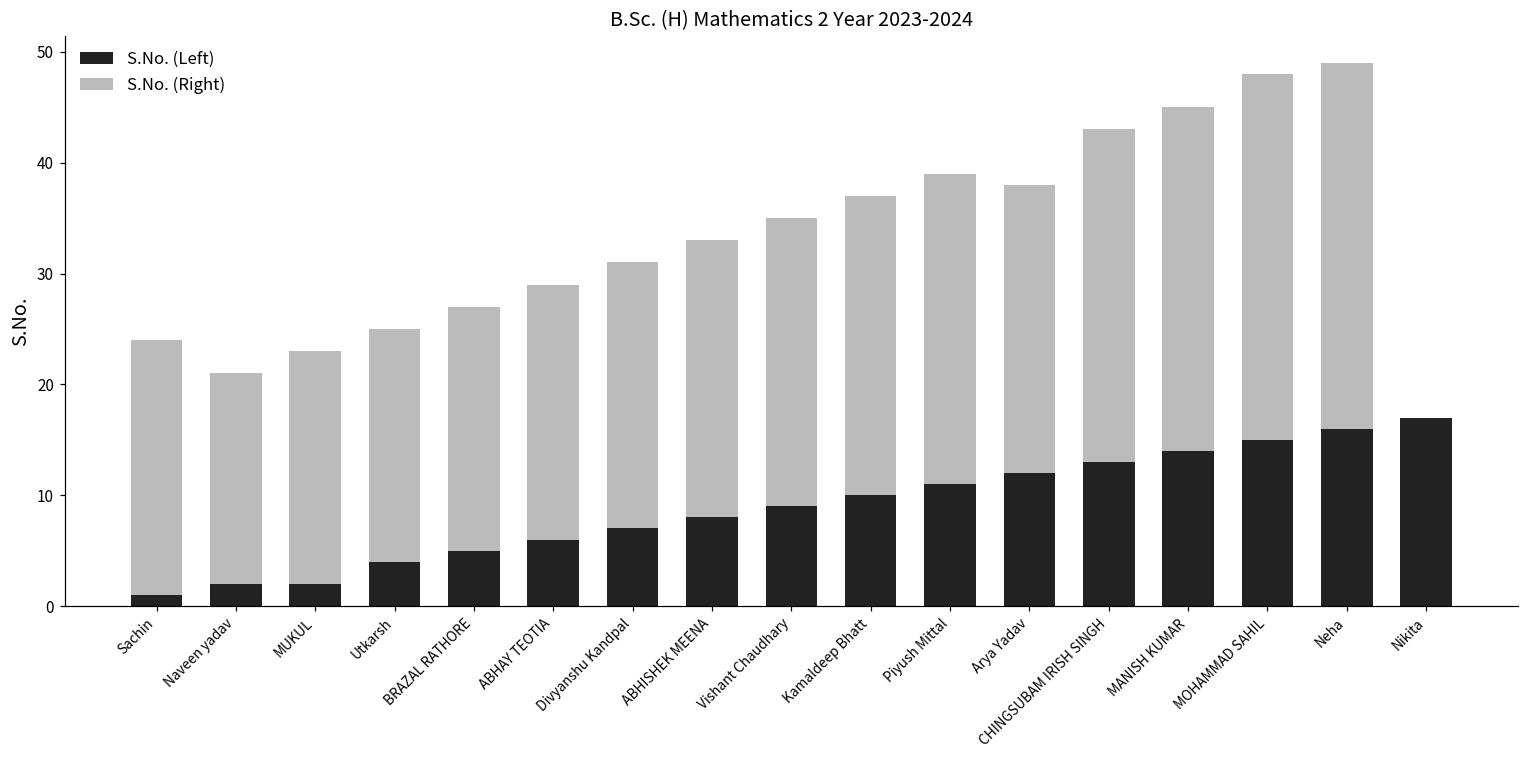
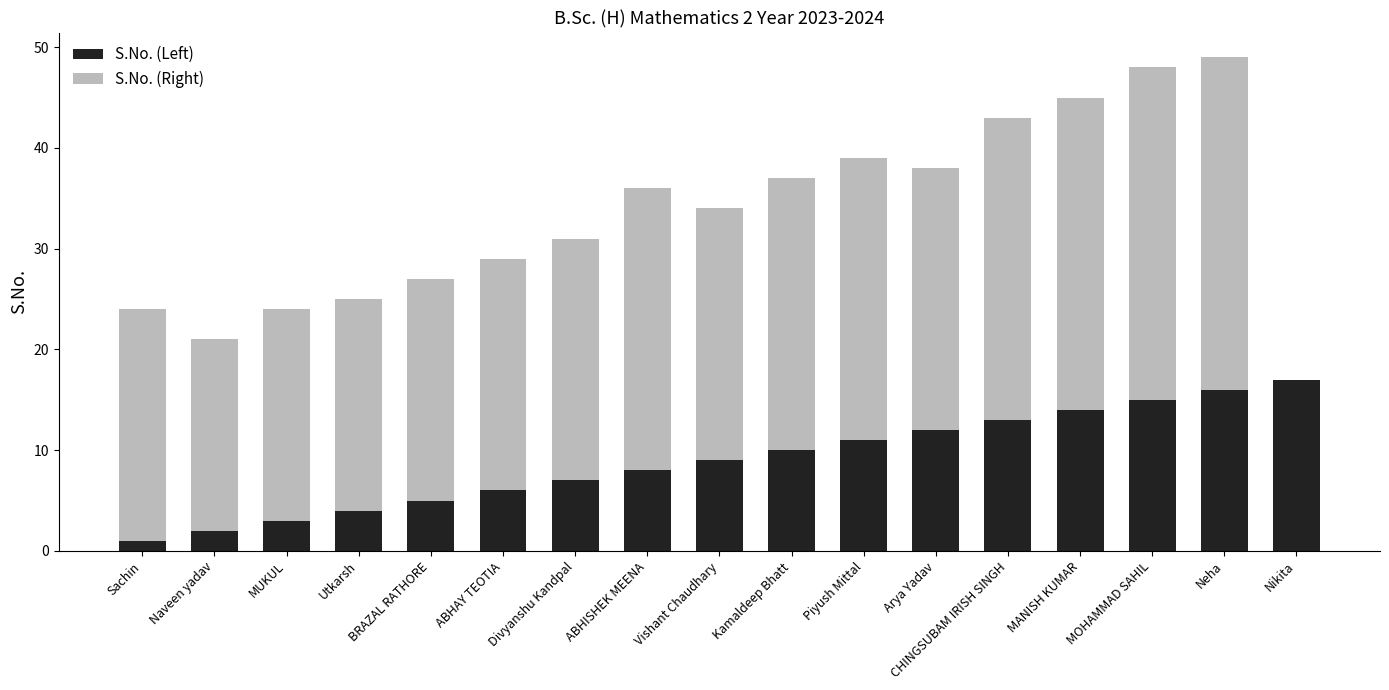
  {
    "S.No. (Left)": {
      "Sachin": 1,
      "Naveen yadav": 2,
-     "MUKUL": 2,
+     "MUKUL": 3,
      "Utkarsh": 4,
      "BRAZAL RATHORE": 5,
      "ABHAY TEOTIA": 6,
      "Divyanshu Kandpal": 7,
      "ABHISHEK MEENA": 8,
      "Vishant Chaudhary": 9,
      "Kamaldeep Bhatt": 10,
      "Piyush Mittal": 11,
      "Arya Yadav": 12,
      "CHINGSUBAM IRISH SINGH": 13,
      "MANISH KUMAR": 14,
      "MOHAMMAD SAHIL": 15,
      "Neha": 16,
      "Nikita": 17
    },
    "S.No. (Right)": {
      "Sachin": 23,
      "Naveen yadav": 19,
      "MUKUL": 21,
      "Utkarsh": 21,
      "BRAZAL RATHORE": 22,
      "ABHAY TEOTIA": 23,
      "Divyanshu Kandpal": 24,
-     "ABHISHEK MEENA": 25,
-     "Vishant Chaudhary": 26,
+     "ABHISHEK MEENA": 28,
+     "Vishant Chaudhary": 25,
      "Kamaldeep Bhatt": 27,
      "Piyush Mittal": 28,
      "Arya Yadav": 26,
      "CHINGSUBAM IRISH SINGH": 30,
      "MANISH KUMAR": 31,
      "MOHAMMAD SAHIL": 33,
      "Neha": 33,
      "Nikita": 0
    }
  }
